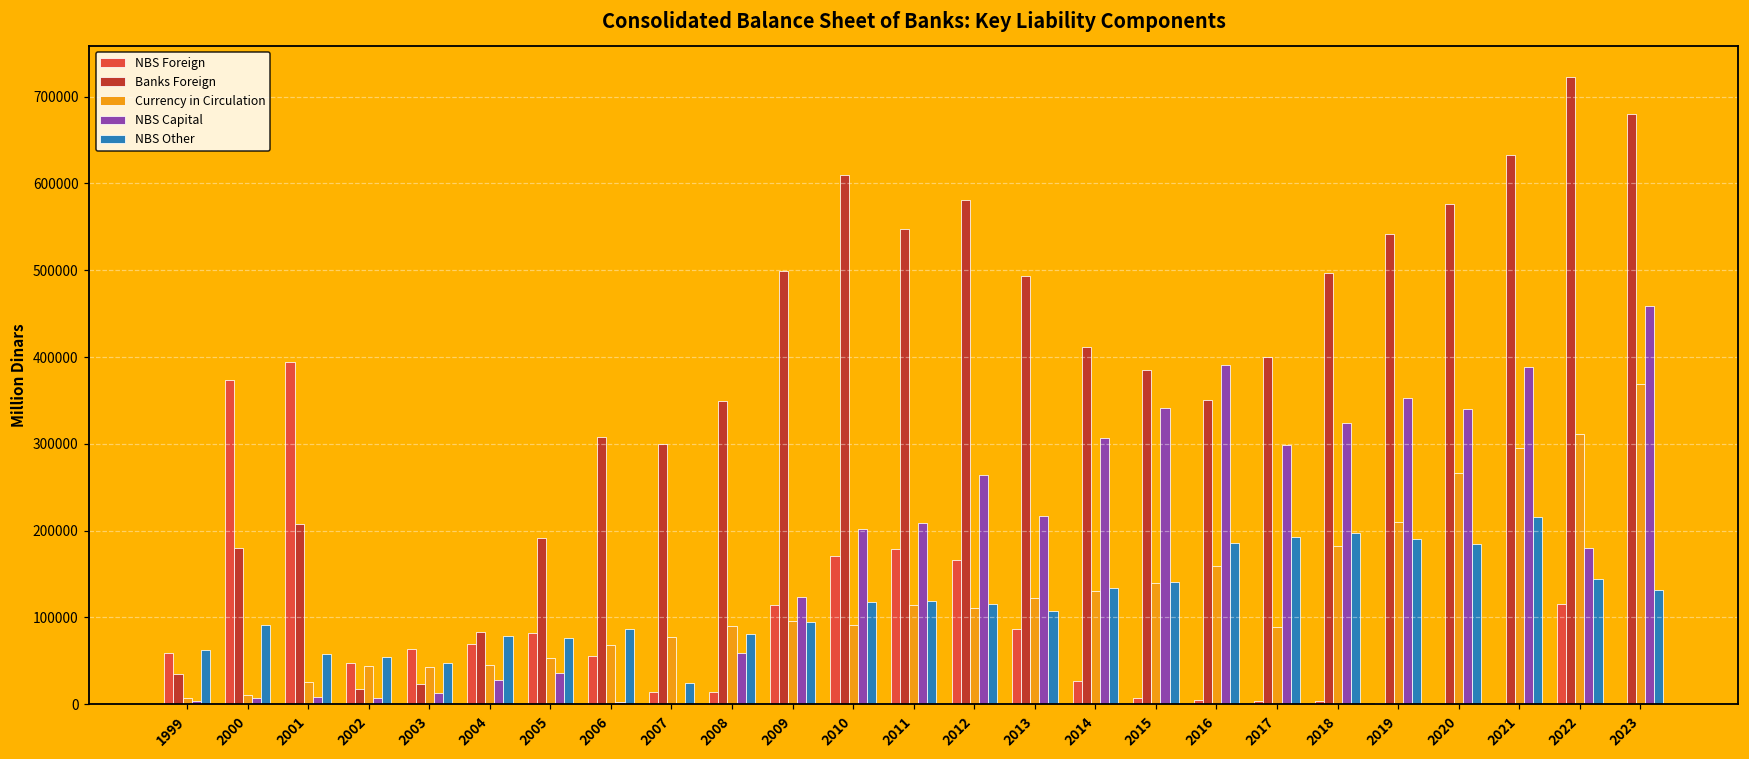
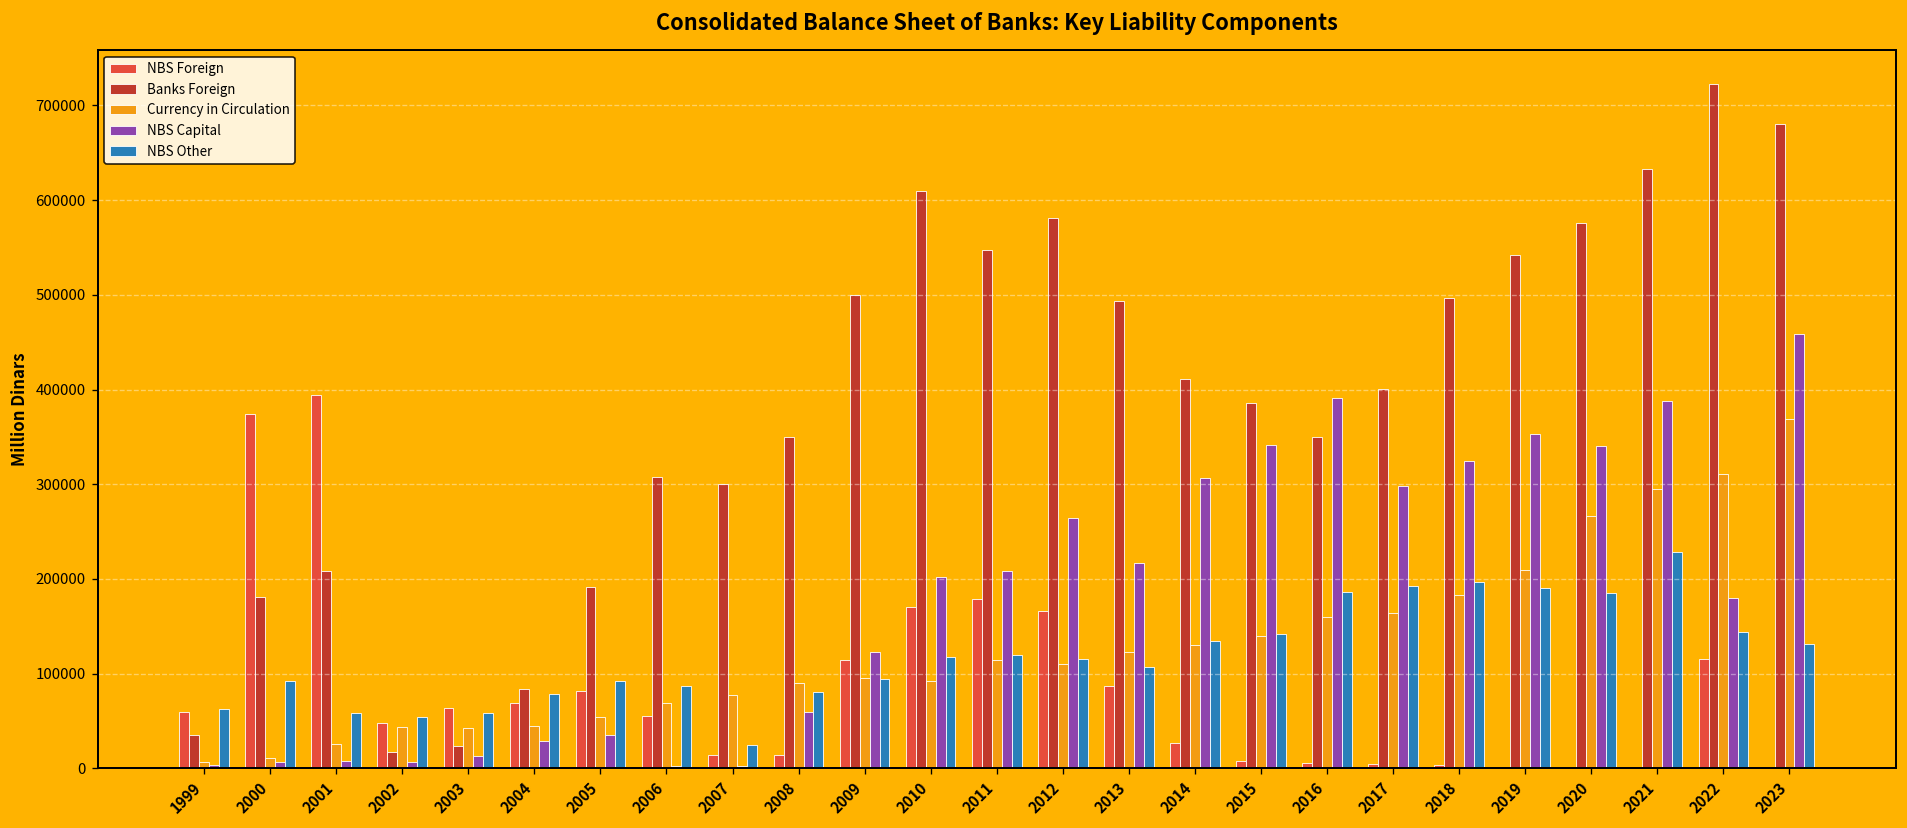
  {
    "Currency in Circulation": {
      "1999": 10000,
      "2000": 10000,
      "2001": 30000,
      "2002": 40000,
      "2003": 40000,
      "2004": 50000,
      "2005": 50000,
      "2006": 70000,
      "2007": 80000,
      "2008": 90000,
      "2009": 100000,
      "2010": 90000,
      "2011": 110000,
      "2012": 110000,
      "2013": 120000,
      "2014": 130000,
      "2015": 140000,
      "2016": 160000,
-     "2017": 90000,
+     "2017": 160000,
      "2018": 180000,
      "2019": 210000,
      "2020": 270000,
      "2021": 300000,
      "2022": 310000,
      "2023": 370000
    },
    "NBS Capital": {
      "1999": 0,
      "2000": 10000,
      "2001": 10000,
      "2002": 10000,
      "2003": 10000,
      "2004": 30000,
      "2005": 40000,
      "2008": 60000,
      "2009": 120000,
      "2010": 200000,
      "2011": 210000,
      "2012": 260000,
      "2013": 220000,
      "2014": 310000,
      "2015": 340000,
      "2016": 390000,
      "2017": 300000,
      "2018": 320000,
      "2019": 350000,
      "2020": 340000,
      "2021": 390000,
      "2022": 180000,
      "2023": 460000
    },
    "NBS Other": {
      "1999": 60000,
      "2000": 90000,
      "2001": 60000,
      "2002": 50000,
-     "2003": 50000,
+     "2003": 60000,
      "2004": 80000,
-     "2005": 80000,
+     "2005": 90000,
      "2006": 90000,
      "2007": 30000,
      "2008": 80000,
      "2009": 90000,
      "2010": 120000,
      "2011": 120000,
      "2012": 120000,
      "2013": 110000,
      "2014": 130000,
      "2015": 140000,
      "2016": 190000,
      "2017": 190000,
      "2018": 200000,
      "2019": 190000,
      "2020": 180000,
-     "2021": 220000,
+     "2021": 230000,
      "2022": 140000,
      "2023": 130000
    }
  }
